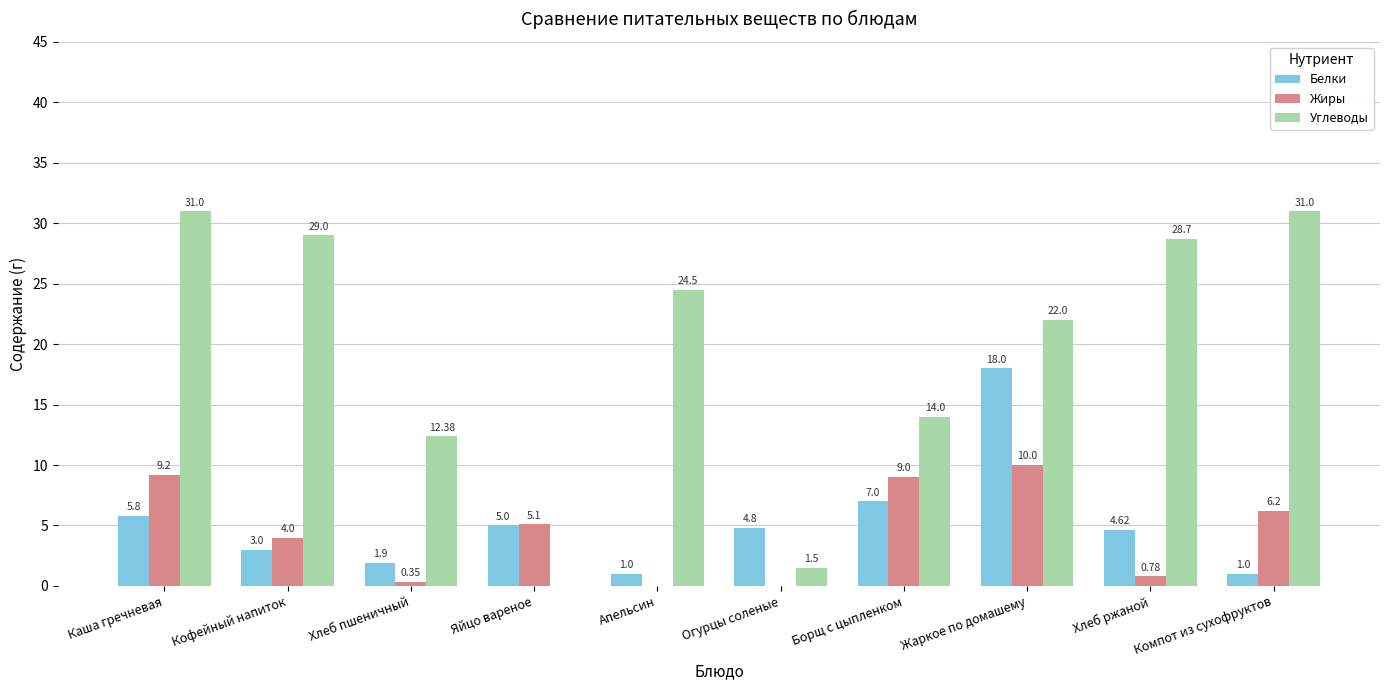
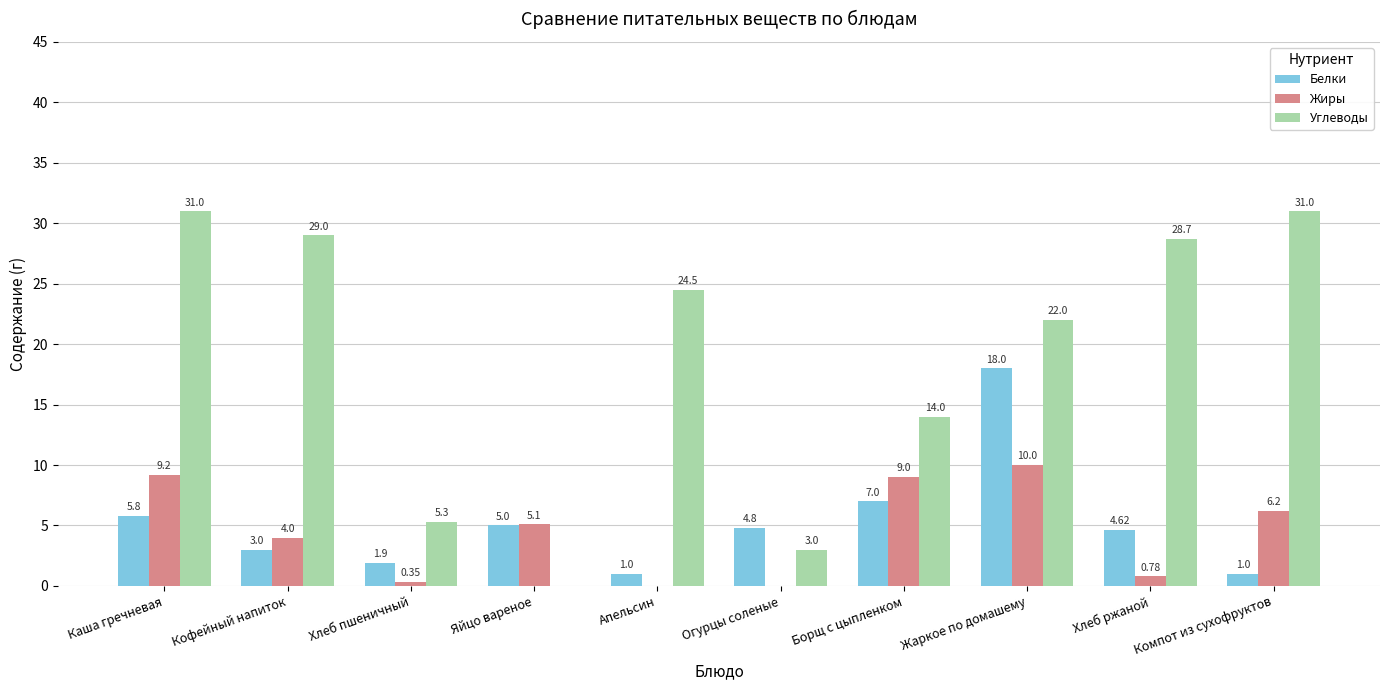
  {
    "Белки": {
      "Каша гречневая": 5.8,
      "Кофейный напиток": 3.0,
      "Хлеб пшеничный": 1.9,
      "Яйцо вареное": 5.0,
      "Апельсин": 1.0,
      "Огурцы соленые": 4.8,
      "Борщ с цыпленком": 7.0,
      "Жаркое по домашему": 18.0,
      "Хлеб ржаной": 4.62,
      "Компот из сухофруктов": 1.0
    },
    "Жиры": {
      "Каша гречневая": 9.2,
      "Кофейный напиток": 4.0,
      "Хлеб пшеничный": 0.35,
      "Яйцо вареное": 5.1,
      "Борщ с цыпленком": 9.0,
      "Жаркое по домашему": 10.0,
      "Хлеб ржаной": 0.78,
      "Компот из сухофруктов": 6.2
    },
    "Углеводы": {
      "Каша гречневая": 31.0,
      "Кофейный напиток": 29.0,
-     "Хлеб пшеничный": 12.38,
+     "Хлеб пшеничный": 5.3,
      "Апельсин": 24.5,
-     "Огурцы соленые": 1.5,
+     "Огурцы соленые": 3.0,
      "Борщ с цыпленком": 14.0,
      "Жаркое по домашему": 22.0,
      "Хлеб ржаной": 28.7,
      "Компот из сухофруктов": 31.0
    }
  }
